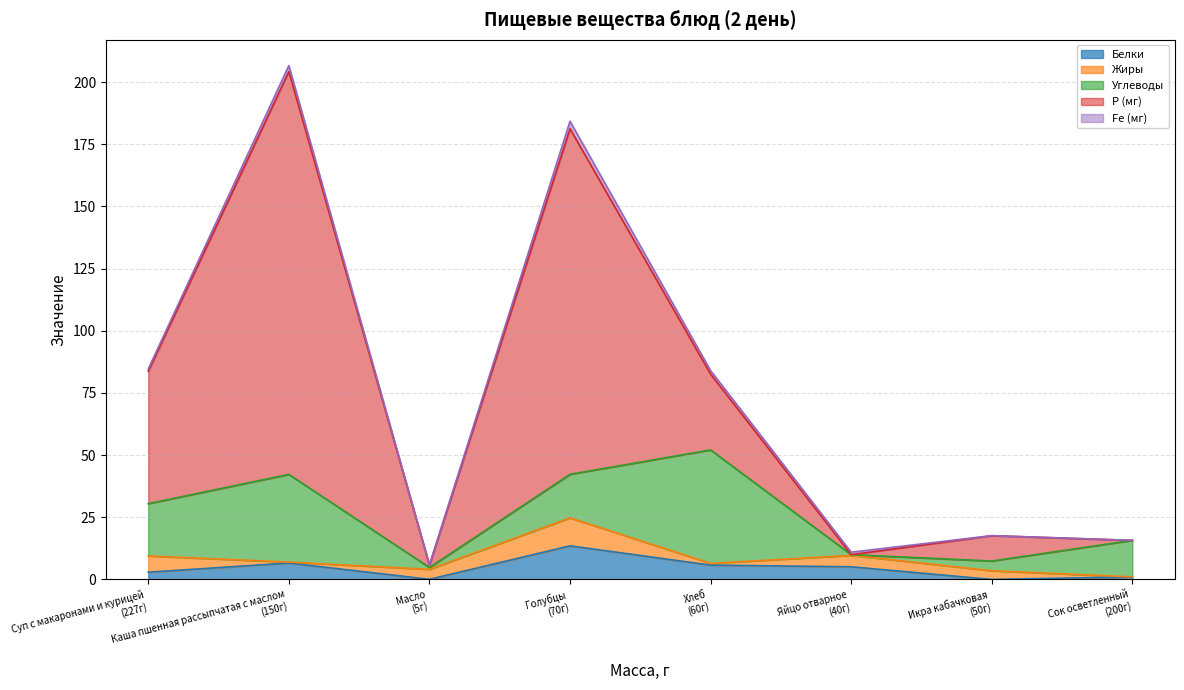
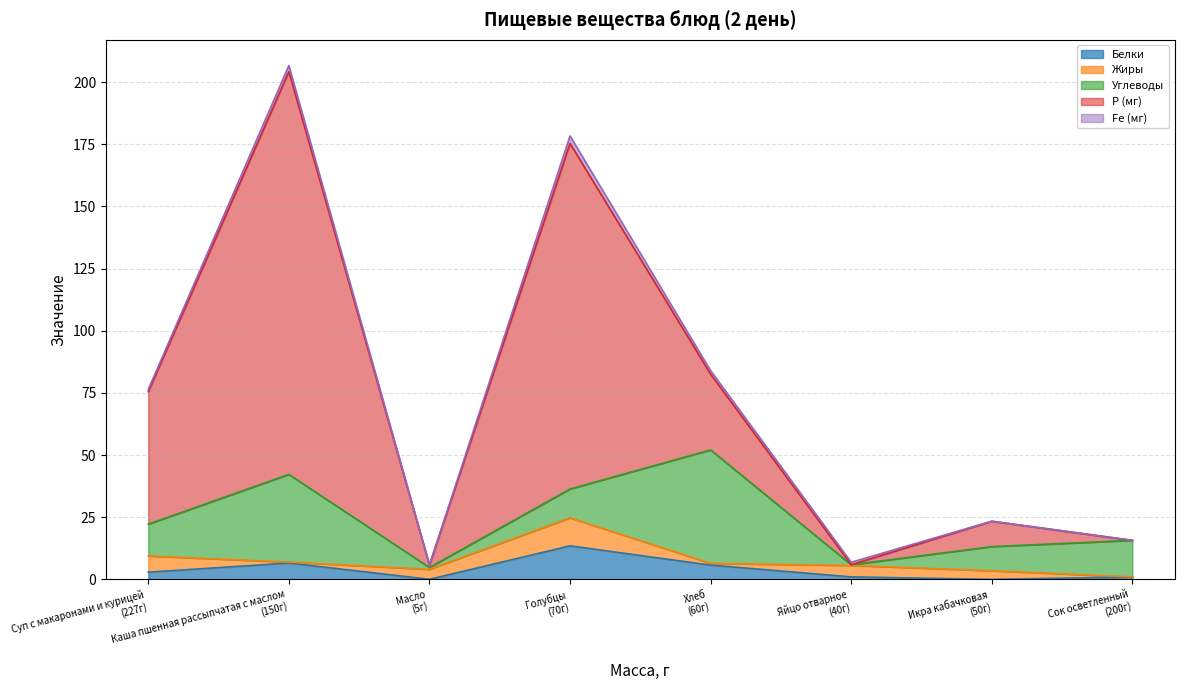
  {
    "Белки": {
      "Суп с макаронами и курицей (227г)": 3,
      "Масло (5г)": 0,
      "Голубцы (70г)": 14,
-     "Яйцо отварное (40г)": 5,
+     "Яйцо отварное (40г)": 1,
      "Икра кабачковая (50г)": 0
    },
    "Жиры": {
      "Суп с макаронами и курицей (227г)": 7,
      "Голубцы (70г)": 11,
      "Икра кабачковая (50г)": 4
    },
    "Углеводы": {
-     "Суп с макаронами и курицей (227г)": 21,
+     "Суп с макаронами и курицей (227г)": 13,
      "Каша пшенная рассыпчатая с маслом (150г)": 35,
-     "Голубцы (70г)": 18,
+     "Голубцы (70г)": 12,
      "Хлеб (60г)": 46,
-     "Икра кабачковая (50г)": 4
+     "Икра кабачковая (50г)": 10
    },
    "Р (мг)": {
      "Каша пшенная рассыпчатая с маслом (150г)": 162,
      "Голубцы (70г)": 139,
      "Хлеб (60г)": 31
    },
    "Fe (мг)": {
      "Каша пшенная рассыпчатая с маслом (150г)": 2,
      "Голубцы (70г)": 3,
      "Хлеб (60г)": 1
    }
  }
